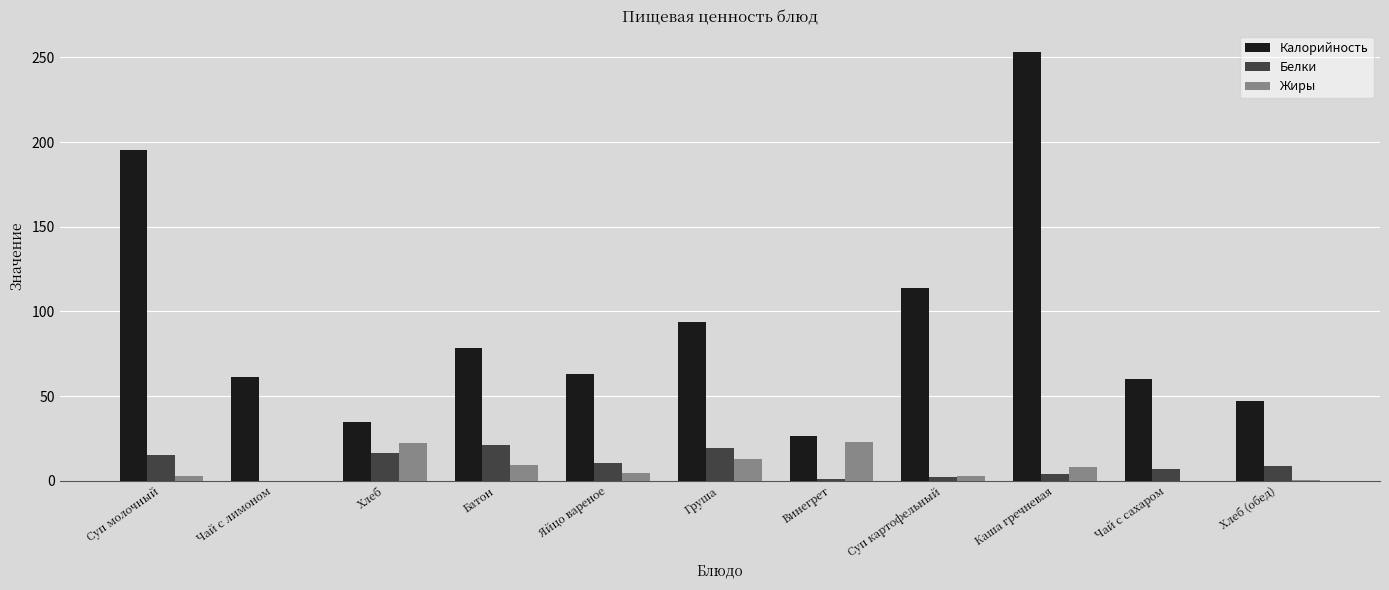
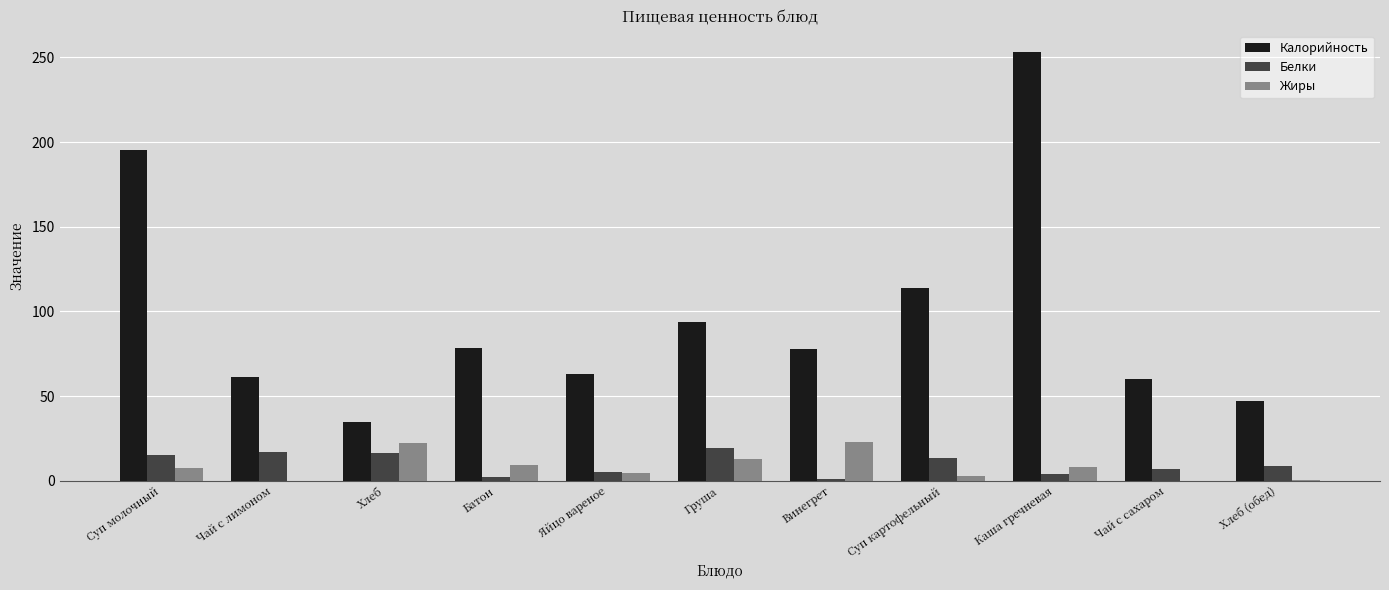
  {
    "Калорийность": {
      "Суп молочный": 195,
      "Чай с лимоном": 61,
      "Хлеб": 35,
      "Батон": 79,
      "Яйцо вареное": 63,
      "Груша": 94,
-     "Винегрет": 26,
+     "Винегрет": 78,
      "Суп картофельный": 114,
      "Каша гречневая": 253,
      "Чай с сахаром": 60,
      "Хлеб (обед)": 47
    },
    "Белки": {
      "Суп молочный": 15,
-     "Чай с лимоном": 0,
+     "Чай с лимоном": 17,
      "Хлеб": 16,
-     "Батон": 21,
-     "Яйцо вареное": 10,
+     "Батон": 2,
+     "Яйцо вареное": 5,
      "Груша": 20,
-     "Суп картофельный": 2,
+     "Суп картофельный": 13,
      "Каша гречневая": 4,
      "Чай с сахаром": 7,
      "Хлеб (обед)": 9
    },
    "Жиры": {
-     "Суп молочный": 3,
+     "Суп молочный": 8,
      "Чай с лимоном": 0,
      "Хлеб": 22,
      "Батон": 9,
      "Яйцо вареное": 5,
      "Груша": 13,
      "Винегрет": 23,
      "Суп картофельный": 3,
      "Каша гречневая": 8,
      "Чай с сахаром": 0
    }
  }
